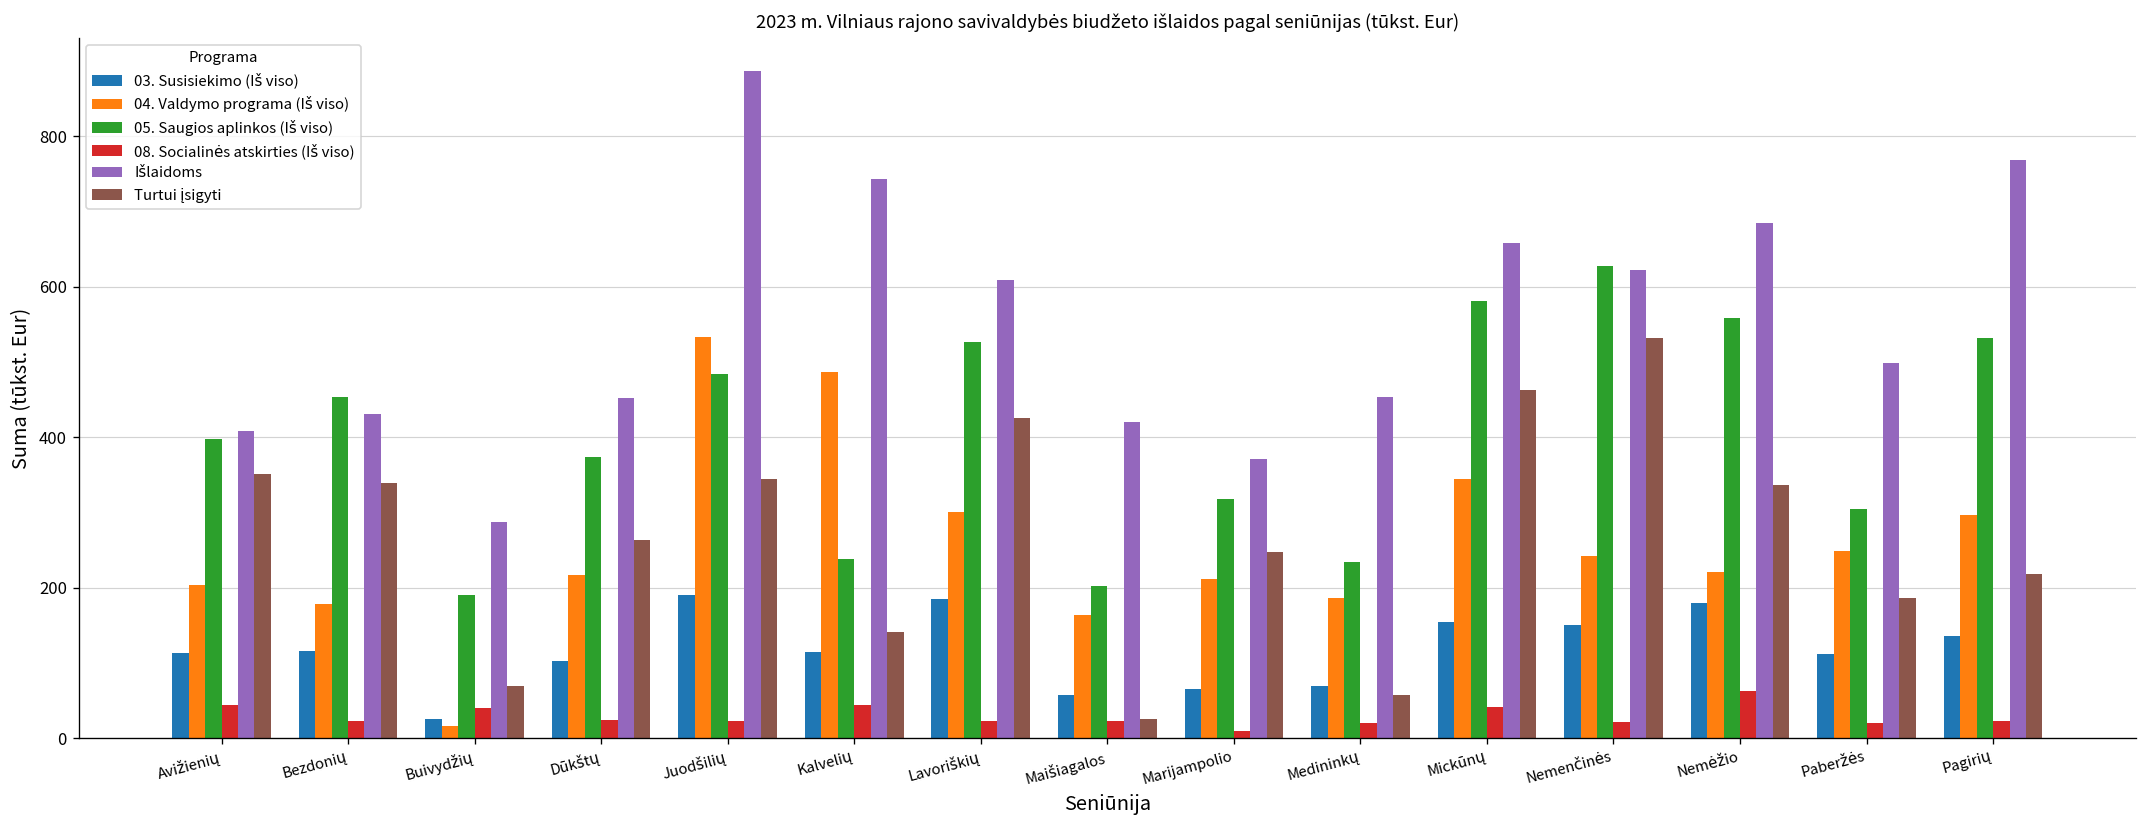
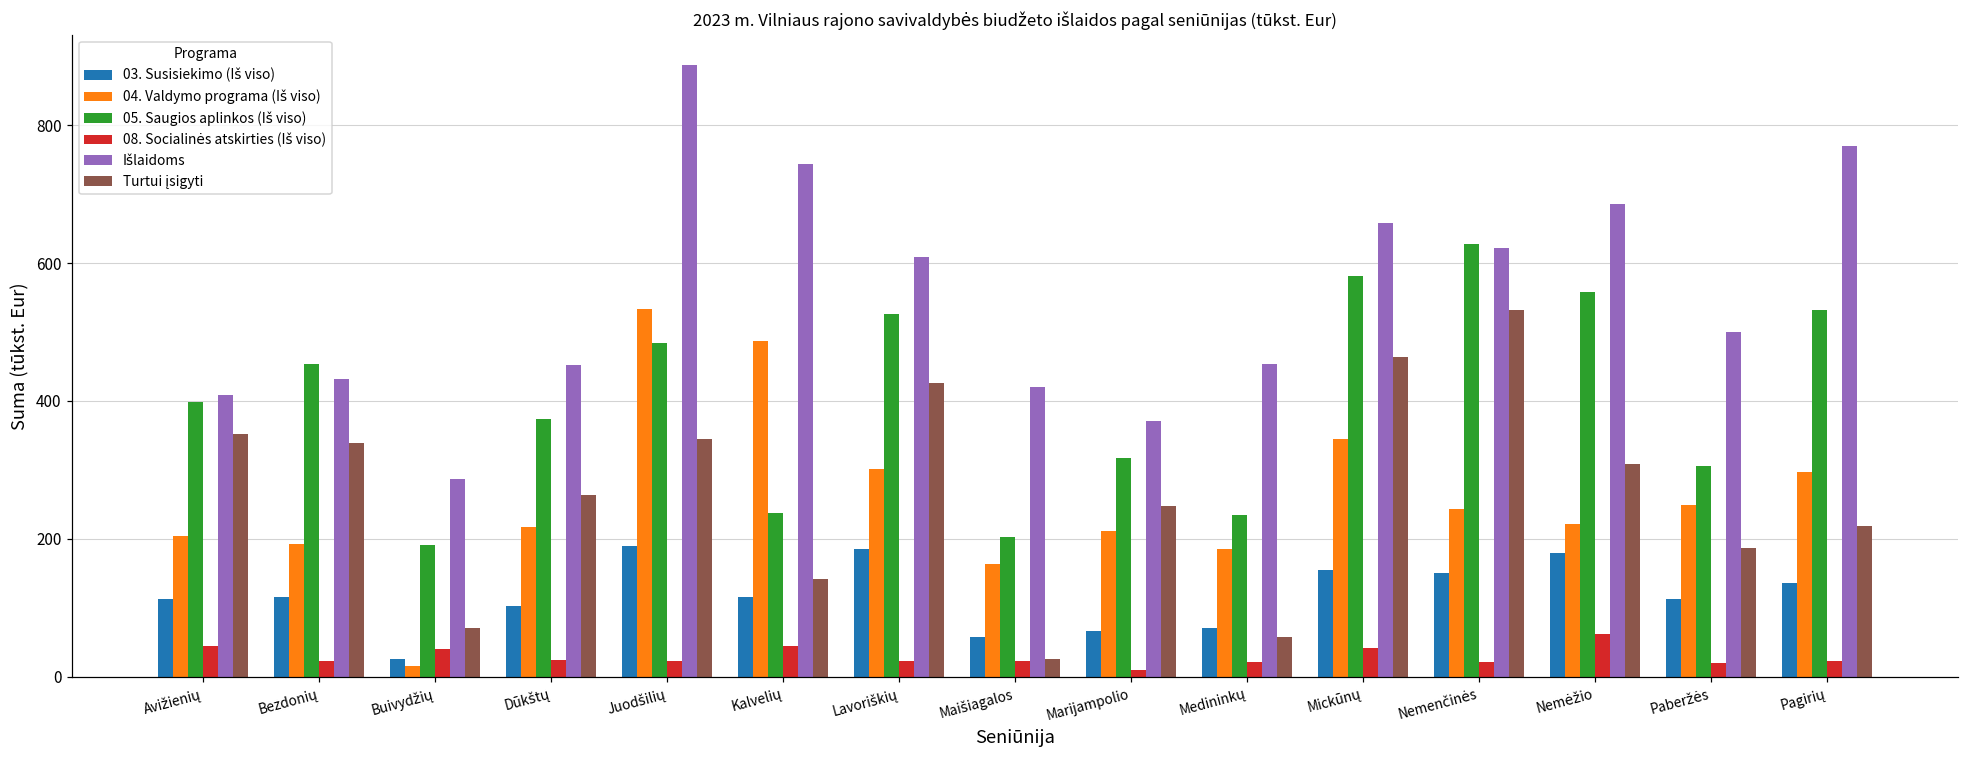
  {
    "03. Susisiekimo (Iš viso)": {
      "Avižienių": 110,
      "Bezdonių": 120,
      "Buivydžių": 30,
      "Dūkštų": 100,
      "Juodšilių": 190,
      "Kalvelių": 120,
      "Lavoriškių": 190,
      "Maišiagalos": 60,
      "Marijampolio": 70,
      "Medininkų": 70,
      "Mickūnų": 160,
      "Nemenčinės": 150,
      "Nemėžio": 180,
      "Paberžės": 110,
      "Pagirių": 140
    },
    "04. Valdymo programa (Iš viso)": {
      "Avižienių": 200,
-     "Bezdonių": 180,
+     "Bezdonių": 190,
      "Buivydžių": 20,
      "Dūkštų": 220,
      "Juodšilių": 530,
      "Kalvelių": 490,
      "Lavoriškių": 300,
      "Maišiagalos": 160,
      "Marijampolio": 210,
      "Medininkų": 190,
      "Mickūnų": 340,
      "Nemenčinės": 240,
      "Nemėžio": 220,
      "Paberžės": 250,
      "Pagirių": 300
    },
    "05. Saugios aplinkos (Iš viso)": {
      "Avižienių": 400,
      "Bezdonių": 450,
      "Buivydžių": 190,
      "Dūkštų": 370,
      "Juodšilių": 480,
      "Kalvelių": 240,
      "Lavoriškių": 530,
      "Maišiagalos": 200,
      "Marijampolio": 320,
      "Medininkų": 230,
      "Mickūnų": 580,
      "Nemenčinės": 630,
      "Nemėžio": 560,
      "Paberžės": 310,
      "Pagirių": 530
    },
    "08. Socialinės atskirties (Iš viso)": {
      "Avižienių": 40,
      "Bezdonių": 20,
      "Buivydžių": 40,
      "Dūkštų": 20,
      "Juodšilių": 20,
      "Kalvelių": 40,
      "Lavoriškių": 20,
      "Maišiagalos": 20,
      "Marijampolio": 10,
      "Medininkų": 20,
      "Mickūnų": 40,
      "Nemenčinės": 20,
      "Nemėžio": 60,
      "Paberžės": 20,
      "Pagirių": 20
    },
    "Išlaidoms": {
      "Avižienių": 410,
      "Bezdonių": 430,
      "Buivydžių": 290,
      "Dūkštų": 450,
      "Juodšilių": 890,
      "Kalvelių": 740,
      "Lavoriškių": 610,
      "Maišiagalos": 420,
      "Marijampolio": 370,
      "Medininkų": 450,
      "Mickūnų": 660,
      "Nemenčinės": 620,
      "Nemėžio": 690,
      "Paberžės": 500,
      "Pagirių": 770
    },
    "Turtui įsigyti": {
      "Avižienių": 350,
      "Bezdonių": 340,
      "Buivydžių": 70,
      "Dūkštų": 260,
      "Juodšilių": 340,
      "Kalvelių": 140,
      "Lavoriškių": 430,
      "Maišiagalos": 30,
      "Marijampolio": 250,
      "Medininkų": 60,
      "Mickūnų": 460,
      "Nemenčinės": 530,
-     "Nemėžio": 340,
+     "Nemėžio": 310,
      "Paberžės": 190,
      "Pagirių": 220
    }
  }
